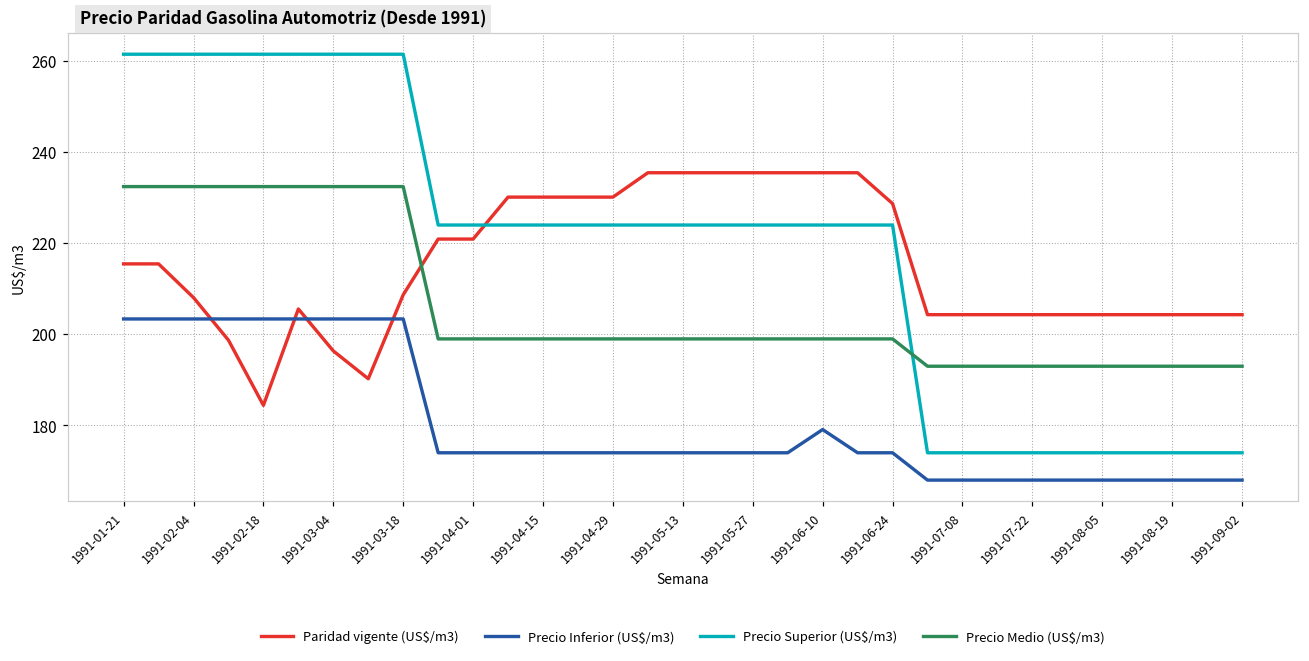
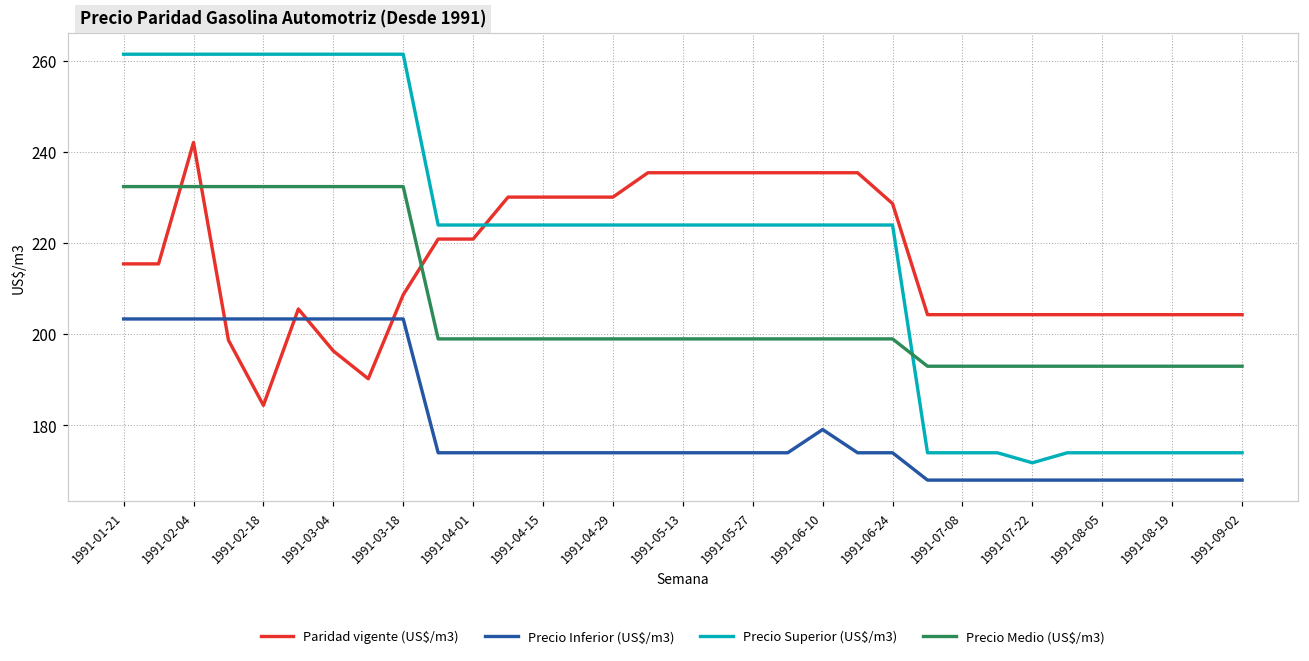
  {
    "Paridad vigente (US$/m3)": {
      "1991-01-21": 215,
-     "1991-02-04": 208,
+     "1991-02-04": 242,
      "1991-02-18": 184,
      "1991-03-04": 196,
      "1991-03-18": 209,
      "1991-04-01": 221,
      "1991-04-15": 230,
      "1991-04-29": 230,
      "1991-05-13": 235,
      "1991-05-27": 235,
      "1991-06-10": 235,
      "1991-06-24": 229,
      "1991-07-08": 204,
      "1991-07-22": 204,
      "1991-08-05": 204,
      "1991-08-19": 204,
      "1991-09-02": 204
    },
    "Precio Inferior (US$/m3)": {
      "1991-01-21": 203,
      "1991-02-04": 203,
      "1991-02-18": 203,
      "1991-03-04": 203,
      "1991-03-18": 203,
      "1991-04-01": 174,
      "1991-04-15": 174,
      "1991-04-29": 174,
      "1991-05-13": 174,
      "1991-05-27": 174,
      "1991-06-10": 179,
      "1991-06-24": 174,
      "1991-07-08": 168,
      "1991-07-22": 168,
      "1991-08-05": 168,
      "1991-08-19": 168,
      "1991-09-02": 168
    },
    "Precio Superior (US$/m3)": {
      "1991-01-21": 262,
      "1991-02-04": 262,
      "1991-02-18": 262,
      "1991-03-04": 262,
      "1991-03-18": 262,
      "1991-04-01": 224,
      "1991-04-15": 224,
      "1991-04-29": 224,
      "1991-05-13": 224,
      "1991-05-27": 224,
      "1991-06-10": 224,
      "1991-06-24": 224,
      "1991-07-08": 174,
-     "1991-07-22": 174,
+     "1991-07-22": 172,
      "1991-08-05": 174,
      "1991-08-19": 174,
      "1991-09-02": 174
    },
    "Precio Medio (US$/m3)": {
      "1991-01-21": 232,
      "1991-02-04": 232,
      "1991-02-18": 232,
      "1991-03-04": 232,
      "1991-03-18": 232,
      "1991-04-01": 199,
      "1991-04-15": 199,
      "1991-04-29": 199,
      "1991-05-13": 199,
      "1991-05-27": 199,
      "1991-06-10": 199,
      "1991-06-24": 199,
      "1991-07-08": 193,
      "1991-07-22": 193,
      "1991-08-05": 193,
      "1991-08-19": 193,
      "1991-09-02": 193
    }
  }
